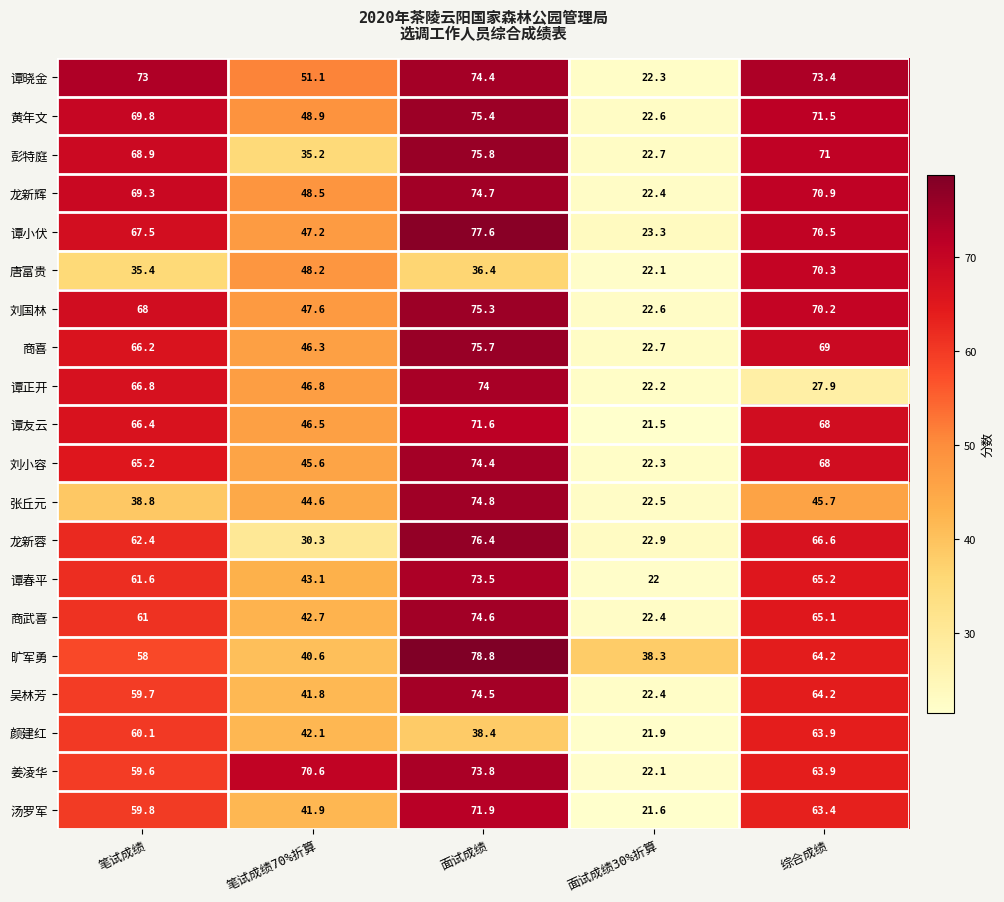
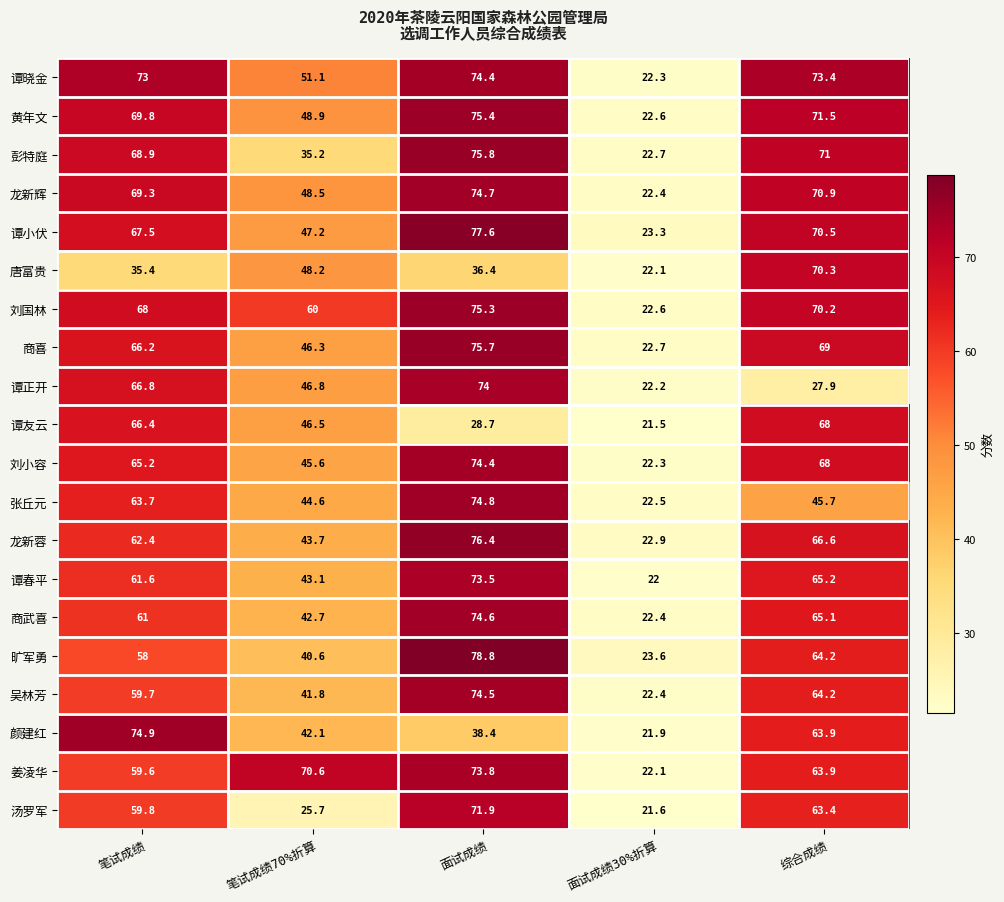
  {
    "谭晓金": {
      "笔试成绩": 73,
      "笔试成绩70%折算": 51.1,
      "面试成绩": 74.4,
      "面试成绩30%折算": 22.3,
      "综合成绩": 73.4
    },
    "黄年文": {
      "笔试成绩": 69.8,
      "笔试成绩70%折算": 48.9,
      "面试成绩": 75.4,
      "面试成绩30%折算": 22.6,
      "综合成绩": 71.5
    },
    "彭特庭": {
      "笔试成绩": 68.9,
      "笔试成绩70%折算": 35.2,
      "面试成绩": 75.8,
      "面试成绩30%折算": 22.7,
      "综合成绩": 71
    },
    "龙新辉": {
      "笔试成绩": 69.3,
      "笔试成绩70%折算": 48.5,
      "面试成绩": 74.7,
      "面试成绩30%折算": 22.4,
      "综合成绩": 70.9
    },
    "谭小伏": {
      "笔试成绩": 67.5,
      "笔试成绩70%折算": 47.2,
      "面试成绩": 77.6,
      "面试成绩30%折算": 23.3,
      "综合成绩": 70.5
    },
    "唐富贵": {
      "笔试成绩": 35.4,
      "笔试成绩70%折算": 48.2,
      "面试成绩": 36.4,
      "面试成绩30%折算": 22.1,
      "综合成绩": 70.3
    },
    "刘国林": {
      "笔试成绩": 68,
-     "笔试成绩70%折算": 47.6,
+     "笔试成绩70%折算": 60,
      "面试成绩": 75.3,
      "面试成绩30%折算": 22.6,
      "综合成绩": 70.2
    },
    "商喜": {
      "笔试成绩": 66.2,
      "笔试成绩70%折算": 46.3,
      "面试成绩": 75.7,
      "面试成绩30%折算": 22.7,
      "综合成绩": 69
    },
    "谭正开": {
      "笔试成绩": 66.8,
      "笔试成绩70%折算": 46.8,
      "面试成绩": 74,
      "面试成绩30%折算": 22.2,
      "综合成绩": 27.9
    },
    "谭友云": {
      "笔试成绩": 66.4,
      "笔试成绩70%折算": 46.5,
-     "面试成绩": 71.6,
+     "面试成绩": 28.7,
      "面试成绩30%折算": 21.5,
      "综合成绩": 68
    },
    "刘小容": {
      "笔试成绩": 65.2,
      "笔试成绩70%折算": 45.6,
      "面试成绩": 74.4,
      "面试成绩30%折算": 22.3,
      "综合成绩": 68
    },
    "张丘元": {
-     "笔试成绩": 38.8,
+     "笔试成绩": 63.7,
      "笔试成绩70%折算": 44.6,
      "面试成绩": 74.8,
      "面试成绩30%折算": 22.5,
      "综合成绩": 45.7
    },
    "龙新蓉": {
      "笔试成绩": 62.4,
-     "笔试成绩70%折算": 30.3,
+     "笔试成绩70%折算": 43.7,
      "面试成绩": 76.4,
      "面试成绩30%折算": 22.9,
      "综合成绩": 66.6
    },
    "谭春平": {
      "笔试成绩": 61.6,
      "笔试成绩70%折算": 43.1,
      "面试成绩": 73.5,
      "面试成绩30%折算": 22,
      "综合成绩": 65.2
    },
    "商武喜": {
      "笔试成绩": 61,
      "笔试成绩70%折算": 42.7,
      "面试成绩": 74.6,
      "面试成绩30%折算": 22.4,
      "综合成绩": 65.1
    },
    "旷军勇": {
      "笔试成绩": 58,
      "笔试成绩70%折算": 40.6,
      "面试成绩": 78.8,
-     "面试成绩30%折算": 38.3,
+     "面试成绩30%折算": 23.6,
      "综合成绩": 64.2
    },
    "吴林芳": {
      "笔试成绩": 59.7,
      "笔试成绩70%折算": 41.8,
      "面试成绩": 74.5,
      "面试成绩30%折算": 22.4,
      "综合成绩": 64.2
    },
    "颜建红": {
-     "笔试成绩": 60.1,
+     "笔试成绩": 74.9,
      "笔试成绩70%折算": 42.1,
      "面试成绩": 38.4,
      "面试成绩30%折算": 21.9,
      "综合成绩": 63.9
    },
    "姜凌华": {
      "笔试成绩": 59.6,
      "笔试成绩70%折算": 70.6,
      "面试成绩": 73.8,
      "面试成绩30%折算": 22.1,
      "综合成绩": 63.9
    },
    "汤罗军": {
      "笔试成绩": 59.8,
-     "笔试成绩70%折算": 41.9,
+     "笔试成绩70%折算": 25.7,
      "面试成绩": 71.9,
      "面试成绩30%折算": 21.6,
      "综合成绩": 63.4
    }
  }
